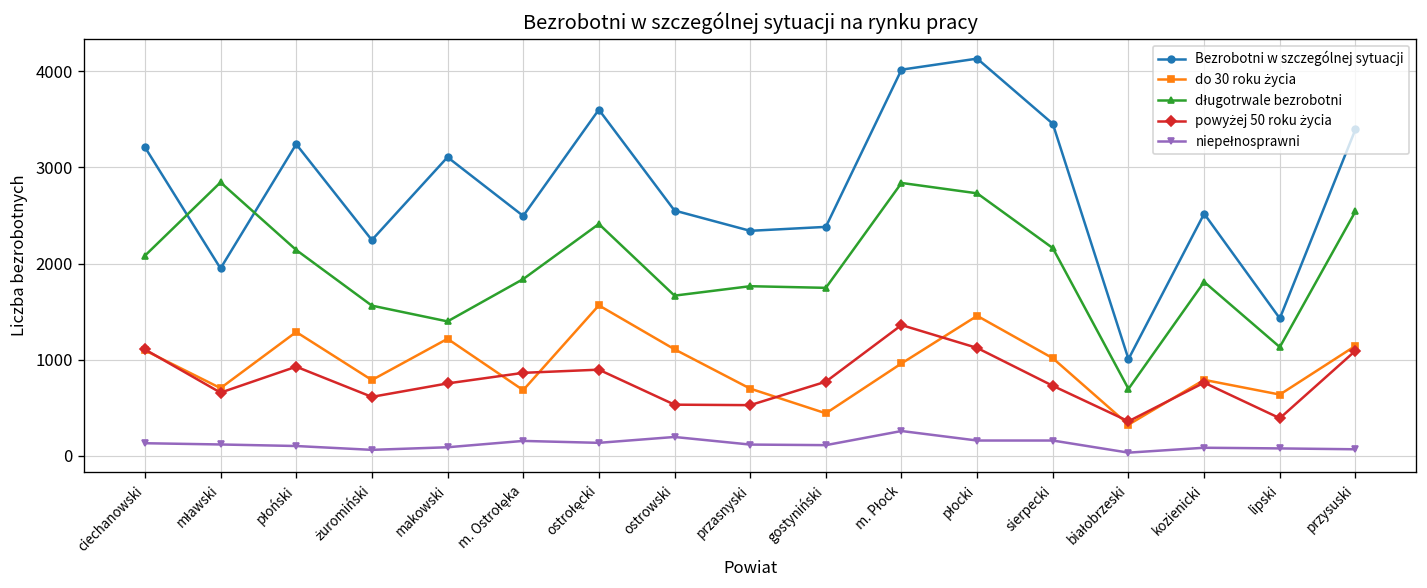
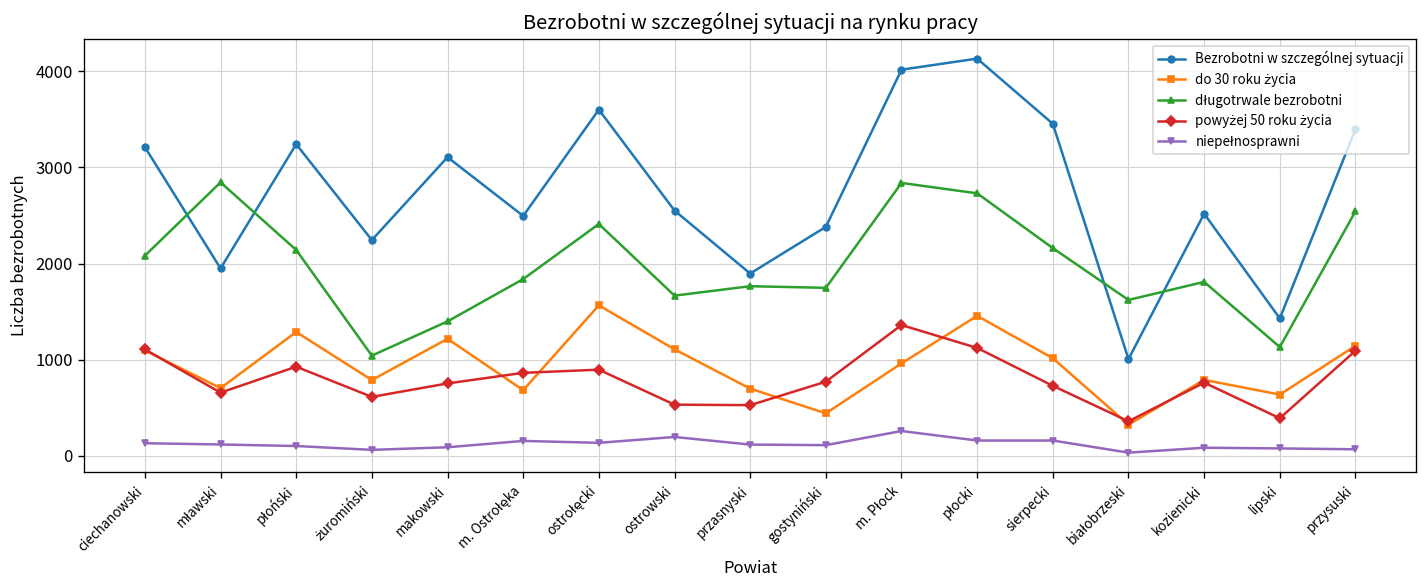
  {
    "Bezrobotni w szczególnej sytuacji": {
      "ciechanowski": 3200,
      "mławski": 2000,
      "płoński": 3200,
      "żuromiński": 2200,
      "makowski": 3100,
      "m. Ostrołęka": 2500,
      "ostrołęcki": 3600,
      "ostrowski": 2600,
-     "przasnyski": 2300,
+     "przasnyski": 1900,
      "gostyniński": 2400,
      "m. Płock": 4000,
      "płocki": 4100,
      "sierpecki": 3500,
      "białobrzeski": 1000,
      "kozienicki": 2500,
      "lipski": 1400
    },
    "do 30 roku życia": {
      "mławski": 700,
      "płoński": 1300,
      "żuromiński": 800,
      "makowski": 1200,
      "m. Ostrołęka": 700,
      "ostrołęcki": 1600,
      "ostrowski": 1100,
      "przasnyski": 700,
      "gostyniński": 400,
      "m. Płock": 1000,
      "płocki": 1500,
      "sierpecki": 1000,
      "białobrzeski": 300,
      "lipski": 600,
      "przysuski": 1100
    },
    "długotrwale bezrobotni": {
      "ciechanowski": 2100,
      "mławski": 2800,
      "płoński": 2100,
-     "żuromiński": 1600,
+     "żuromiński": 1000,
      "makowski": 1400,
      "m. Ostrołęka": 1800,
      "ostrołęcki": 2400,
      "ostrowski": 1700,
      "przasnyski": 1800,
      "gostyniński": 1700,
      "m. Płock": 2800,
      "płocki": 2700,
      "sierpecki": 2200,
-     "białobrzeski": 700,
+     "białobrzeski": 1600,
      "kozienicki": 1800,
      "lipski": 1100,
      "przysuski": 2500
    },
    "powyżej 50 roku życia": {
      "mławski": 700,
      "płoński": 900,
      "żuromiński": 600,
      "makowski": 800,
      "m. Ostrołęka": 900,
      "ostrołęcki": 900,
      "ostrowski": 500,
      "przasnyski": 500,
      "gostyniński": 800,
      "m. Płock": 1400,
      "płocki": 1100,
      "sierpecki": 700,
      "białobrzeski": 400,
      "lipski": 400,
      "przysuski": 1100
    },
    "niepełnosprawni": {
      "ciechanowski": 100,
      "mławski": 100,
      "płoński": 100,
      "żuromiński": 100,
      "makowski": 100,
      "m. Ostrołęka": 200,
      "ostrołęcki": 100,
      "ostrowski": 200,
      "przasnyski": 100,
      "gostyniński": 100,
      "m. Płock": 300,
      "płocki": 200,
      "sierpecki": 200,
      "białobrzeski": 0,
      "kozienicki": 100,
      "lipski": 100,
      "przysuski": 100
    }
  }
